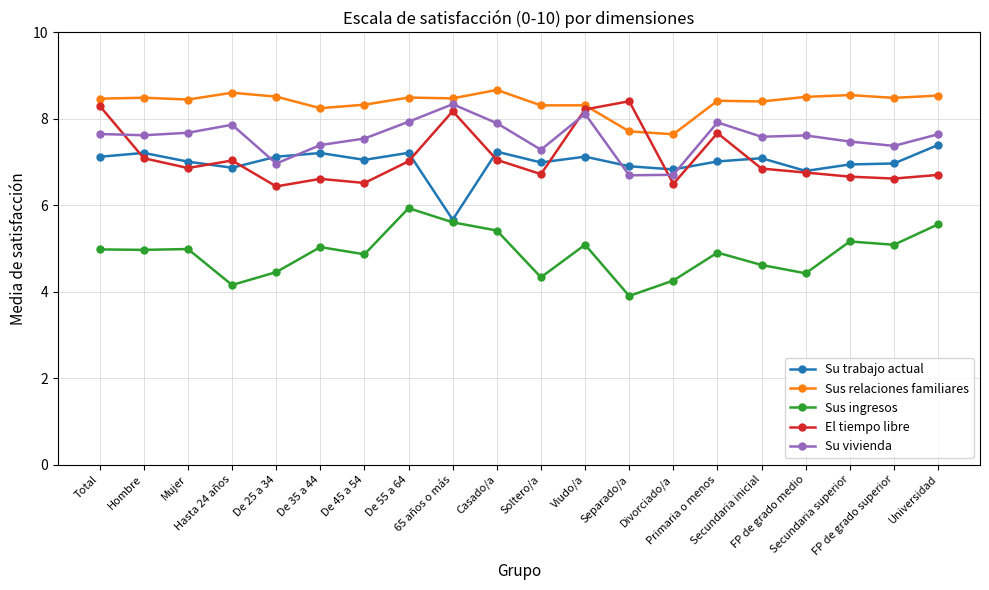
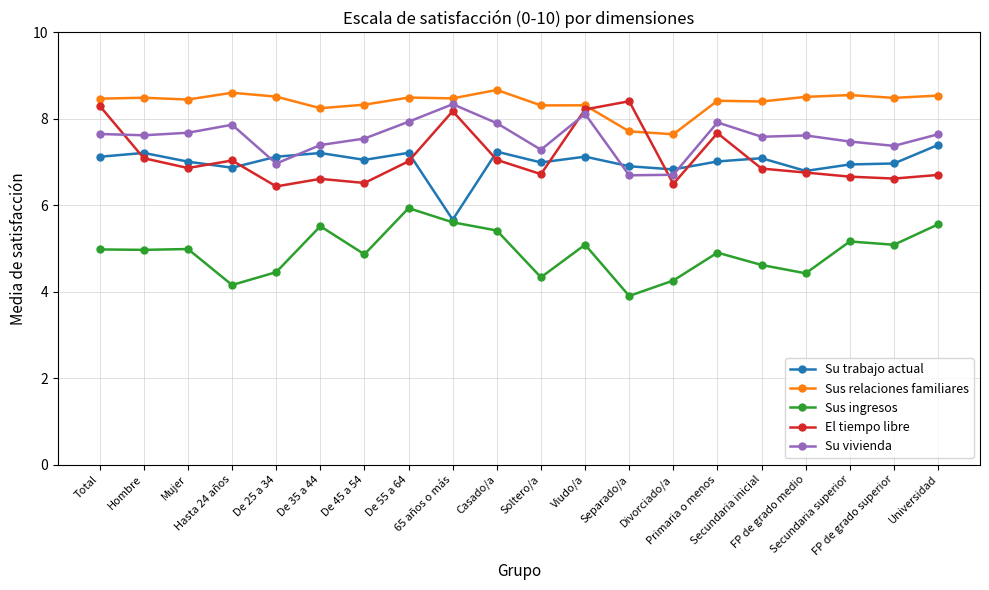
  {
    "Su trabajo actual": {
      "Total": 7.1,
      "Hombre": 7.2,
      "Mujer": 7.0,
      "Hasta 24 años": 6.9,
      "De 25 a 34": 7.1,
      "De 35 a 44": 7.2,
      "De 45 a 54": 7.1,
      "De 55 a 64": 7.2,
      "65 años o más": 5.7,
      "Casado/a": 7.2,
      "Soltero/a": 7.0,
      "Viudo/a": 7.1,
      "Separado/a": 6.9,
      "Divorciado/a": 6.8,
      "Primaria o menos": 7.0,
      "Secundaria inicial": 7.1,
      "Secundaria superior": 6.9,
      "FP de grado superior": 7.0,
      "Universidad": 7.4
    },
    "Sus relaciones familiares": {
      "Total": 8.5,
      "Hombre": 8.5,
      "Mujer": 8.4,
      "Hasta 24 años": 8.6,
      "De 25 a 34": 8.5,
      "De 35 a 44": 8.2,
      "De 45 a 54": 8.3,
      "De 55 a 64": 8.5,
      "65 años o más": 8.5,
      "Casado/a": 8.7,
      "Soltero/a": 8.3,
      "Viudo/a": 8.3,
      "Separado/a": 7.7,
      "Divorciado/a": 7.6,
      "Primaria o menos": 8.4,
      "Secundaria inicial": 8.4,
      "FP de grado medio": 8.5,
      "Secundaria superior": 8.6,
      "FP de grado superior": 8.5,
      "Universidad": 8.5
    },
    "Sus ingresos": {
      "Total": 5.0,
      "Hombre": 5.0,
      "Mujer": 5.0,
      "Hasta 24 años": 4.2,
      "De 25 a 34": 4.5,
-     "De 35 a 44": 5.0,
+     "De 35 a 44": 5.5,
      "De 45 a 54": 4.9,
      "De 55 a 64": 5.9,
      "65 años o más": 5.6,
      "Casado/a": 5.4,
      "Soltero/a": 4.3,
      "Viudo/a": 5.1,
      "Separado/a": 3.9,
      "Divorciado/a": 4.3,
      "Primaria o menos": 4.9,
      "Secundaria inicial": 4.6,
      "FP de grado medio": 4.4,
      "Secundaria superior": 5.2,
      "FP de grado superior": 5.1,
      "Universidad": 5.6
    },
    "El tiempo libre": {
      "Total": 8.3,
      "Hombre": 7.1,
      "Mujer": 6.9,
      "Hasta 24 años": 7.0,
      "De 25 a 34": 6.4,
      "De 35 a 44": 6.6,
      "De 45 a 54": 6.5,
      "De 55 a 64": 7.0,
      "65 años o más": 8.2,
      "Casado/a": 7.1,
      "Soltero/a": 6.7,
      "Viudo/a": 8.2,
      "Separado/a": 8.4,
      "Divorciado/a": 6.5,
      "Primaria o menos": 7.7,
      "Secundaria inicial": 6.8,
      "Secundaria superior": 6.7,
      "FP de grado superior": 6.6,
      "Universidad": 6.7
    },
    "Su vivienda": {
      "Total": 7.6,
      "Hombre": 7.6,
      "Mujer": 7.7,
      "Hasta 24 años": 7.9,
      "De 25 a 34": 7.0,
      "De 35 a 44": 7.4,
      "De 45 a 54": 7.5,
      "De 55 a 64": 7.9,
      "65 años o más": 8.3,
      "Casado/a": 7.9,
      "Soltero/a": 7.3,
      "Viudo/a": 8.1,
      "Separado/a": 6.7,
      "Divorciado/a": 6.7,
      "Primaria o menos": 7.9,
      "Secundaria inicial": 7.6,
      "FP de grado medio": 7.6,
      "Secundaria superior": 7.5,
      "FP de grado superior": 7.4,
      "Universidad": 7.6
    }
  }
